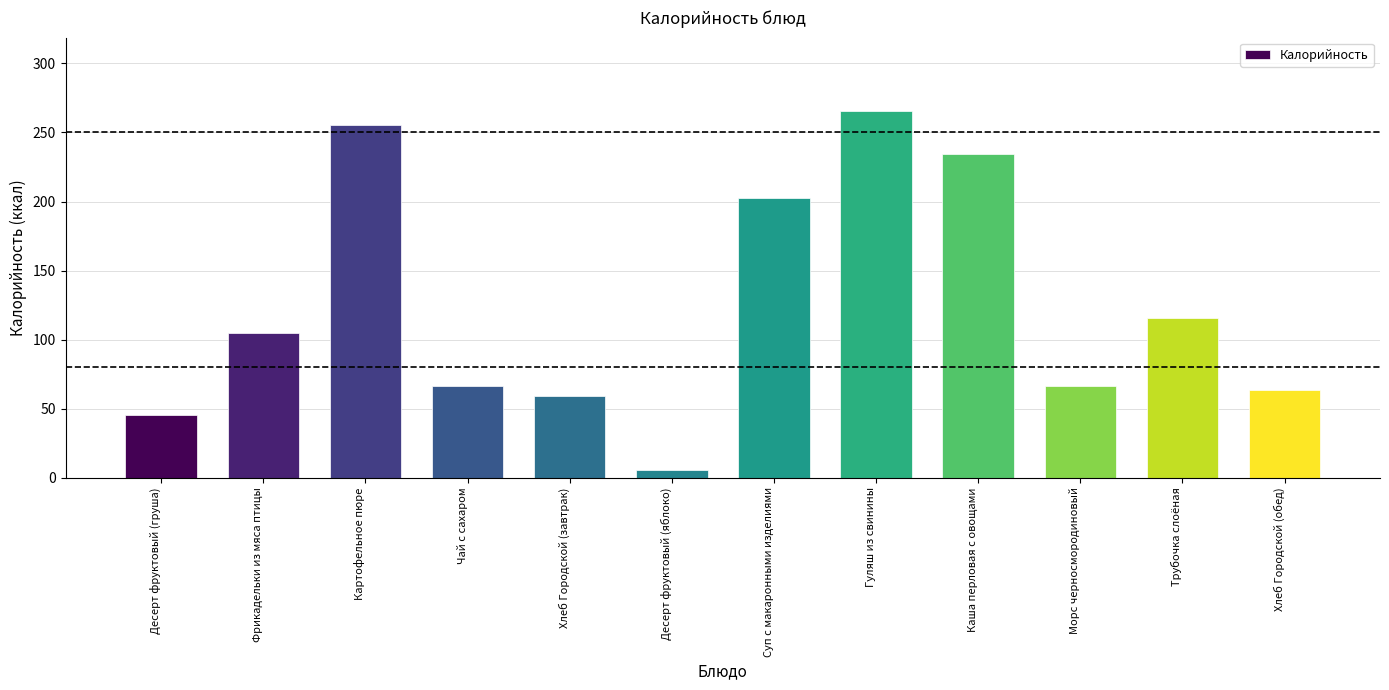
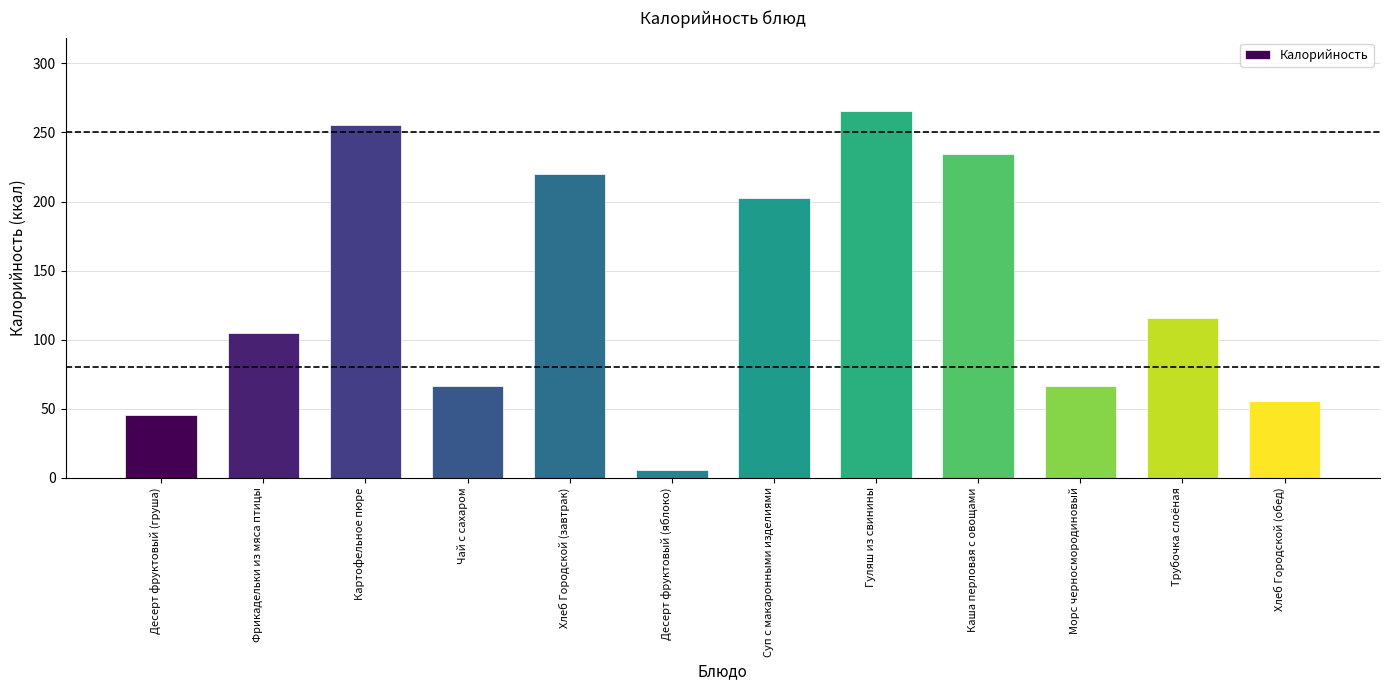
  {
    "Десерт фруктовый (груша)": 46,
    "Фрикадельки из мяса птицы": 104,
    "Картофельное пюре": 256,
    "Чай с сахаром": 66,
-   "Хлеб Городской (завтрак)": 59,
+   "Хлеб Городской (завтрак)": 220,
    "Десерт фруктовый (яблоко)": 6,
    "Суп с макаронными изделиями": 202,
    "Гуляш из свинины": 266,
    "Каша перловая с овощами": 235,
    "Морс черносмородиновый": 66,
    "Трубочка слоёная": 116,
-   "Хлеб Городской (обед)": 63
+   "Хлеб Городской (обед)": 55
  }
